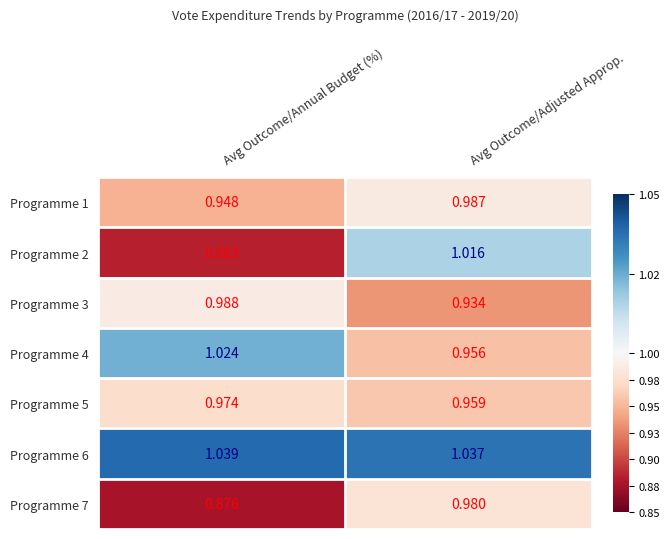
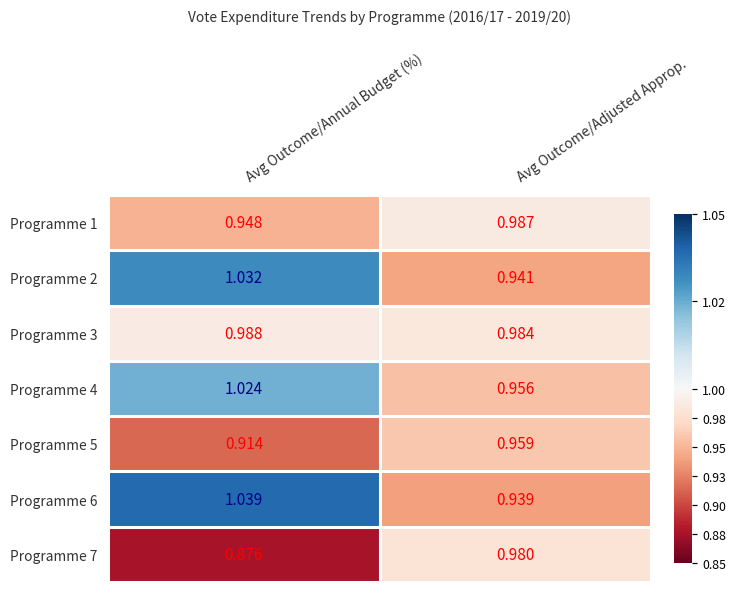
  {
    "Programme 1": {
      "Avg Outcome/Annual Budget (%)": 0.948,
      "Avg Outcome/Adjusted Approp.": 0.987
    },
    "Programme 2": {
-     "Avg Outcome/Annual Budget (%)": 0.883,
-     "Avg Outcome/Adjusted Approp.": 1.016
+     "Avg Outcome/Annual Budget (%)": 1.032,
+     "Avg Outcome/Adjusted Approp.": 0.941
    },
    "Programme 3": {
      "Avg Outcome/Annual Budget (%)": 0.988,
-     "Avg Outcome/Adjusted Approp.": 0.934
+     "Avg Outcome/Adjusted Approp.": 0.984
    },
    "Programme 4": {
      "Avg Outcome/Annual Budget (%)": 1.024,
      "Avg Outcome/Adjusted Approp.": 0.956
    },
    "Programme 5": {
-     "Avg Outcome/Annual Budget (%)": 0.974,
+     "Avg Outcome/Annual Budget (%)": 0.914,
      "Avg Outcome/Adjusted Approp.": 0.959
    },
    "Programme 6": {
      "Avg Outcome/Annual Budget (%)": 1.039,
-     "Avg Outcome/Adjusted Approp.": 1.037
+     "Avg Outcome/Adjusted Approp.": 0.939
    },
    "Programme 7": {
      "Avg Outcome/Annual Budget (%)": 0.876,
      "Avg Outcome/Adjusted Approp.": 0.980
    }
  }
